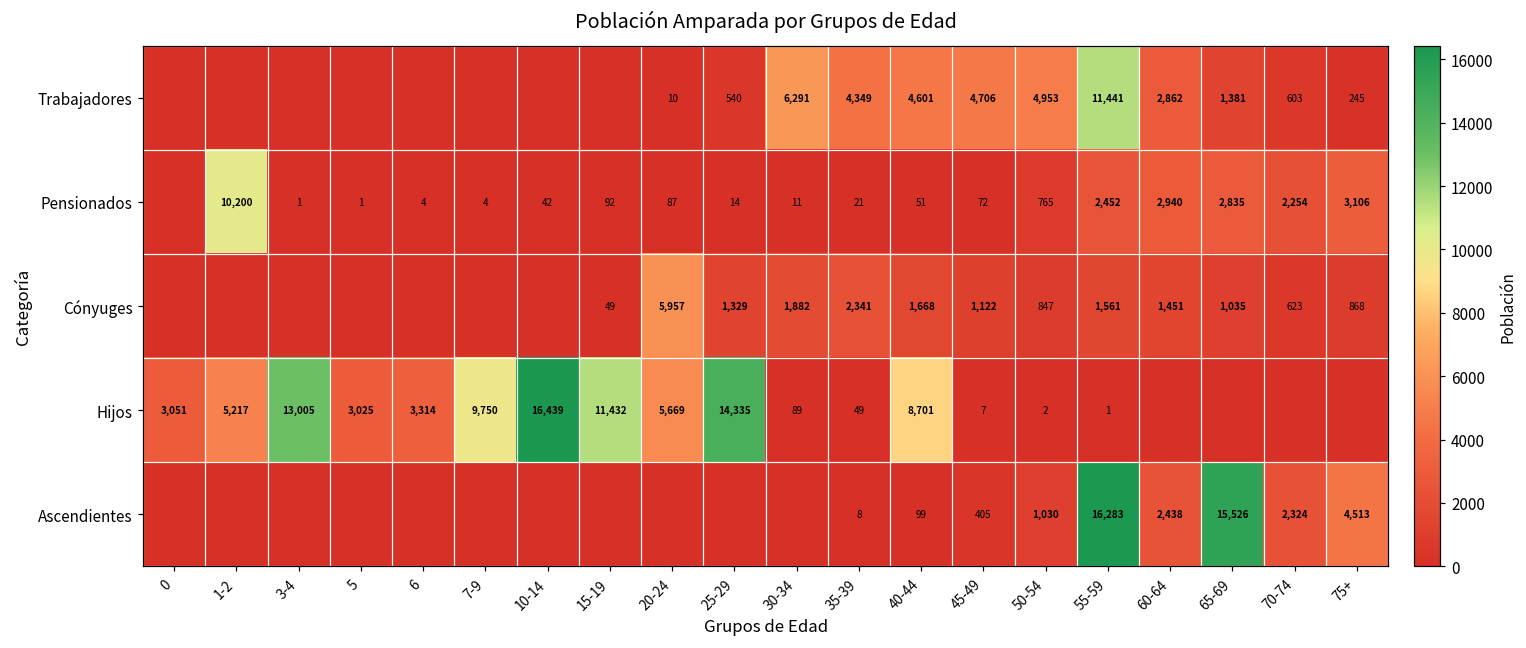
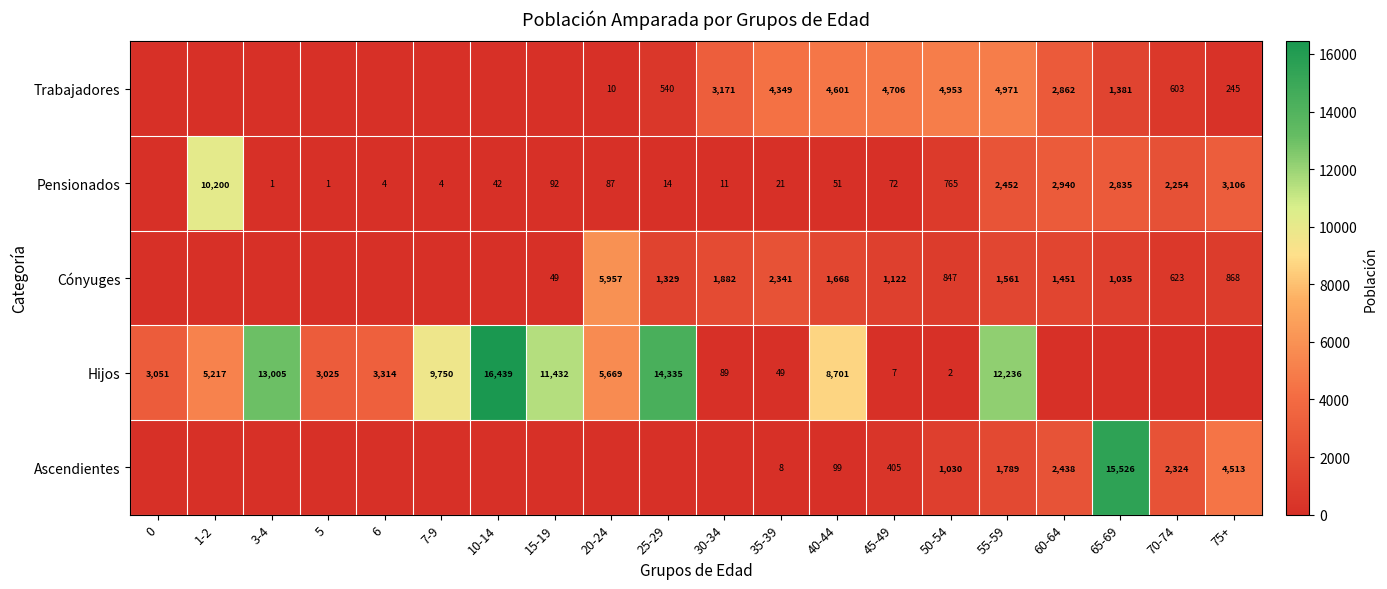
  {
    "Trabajadores": {
      "20-24": "10",
      "25-29": "540",
-     "30-34": "6,291",
+     "30-34": "3,171",
      "35-39": "4,349",
      "40-44": "4,601",
      "45-49": "4,706",
      "50-54": "4,953",
-     "55-59": "11,441",
+     "55-59": "4,971",
      "60-64": "2,862",
      "65-69": "1,381",
      "70-74": "603",
      "75+": "245"
    },
    "Pensionados": {
      "1-2": "10,200",
      "3-4": "1",
      "5": "1",
      "6": "4",
      "7-9": "4",
      "10-14": "42",
      "15-19": "92",
      "20-24": "87",
      "25-29": "14",
      "30-34": "11",
      "35-39": "21",
      "40-44": "51",
      "45-49": "72",
      "50-54": "765",
      "55-59": "2,452",
      "60-64": "2,940",
      "65-69": "2,835",
      "70-74": "2,254",
      "75+": "3,106"
    },
    "Cónyuges": {
      "15-19": "49",
      "20-24": "5,957",
      "25-29": "1,329",
      "30-34": "1,882",
      "35-39": "2,341",
      "40-44": "1,668",
      "45-49": "1,122",
      "50-54": "847",
      "55-59": "1,561",
      "60-64": "1,451",
      "65-69": "1,035",
      "70-74": "623",
      "75+": "868"
    },
    "Hijos": {
      "0": "3,051",
      "1-2": "5,217",
      "3-4": "13,005",
      "5": "3,025",
      "6": "3,314",
      "7-9": "9,750",
      "10-14": "16,439",
      "15-19": "11,432",
      "20-24": "5,669",
      "25-29": "14,335",
      "30-34": "89",
      "35-39": "49",
      "40-44": "8,701",
      "45-49": "7",
      "50-54": "2",
-     "55-59": "1"
+     "55-59": "12,236"
    },
    "Ascendientes": {
      "35-39": "8",
      "40-44": "99",
      "45-49": "405",
      "50-54": "1,030",
-     "55-59": "16,283",
+     "55-59": "1,789",
      "60-64": "2,438",
      "65-69": "15,526",
      "70-74": "2,324",
      "75+": "4,513"
    }
  }
